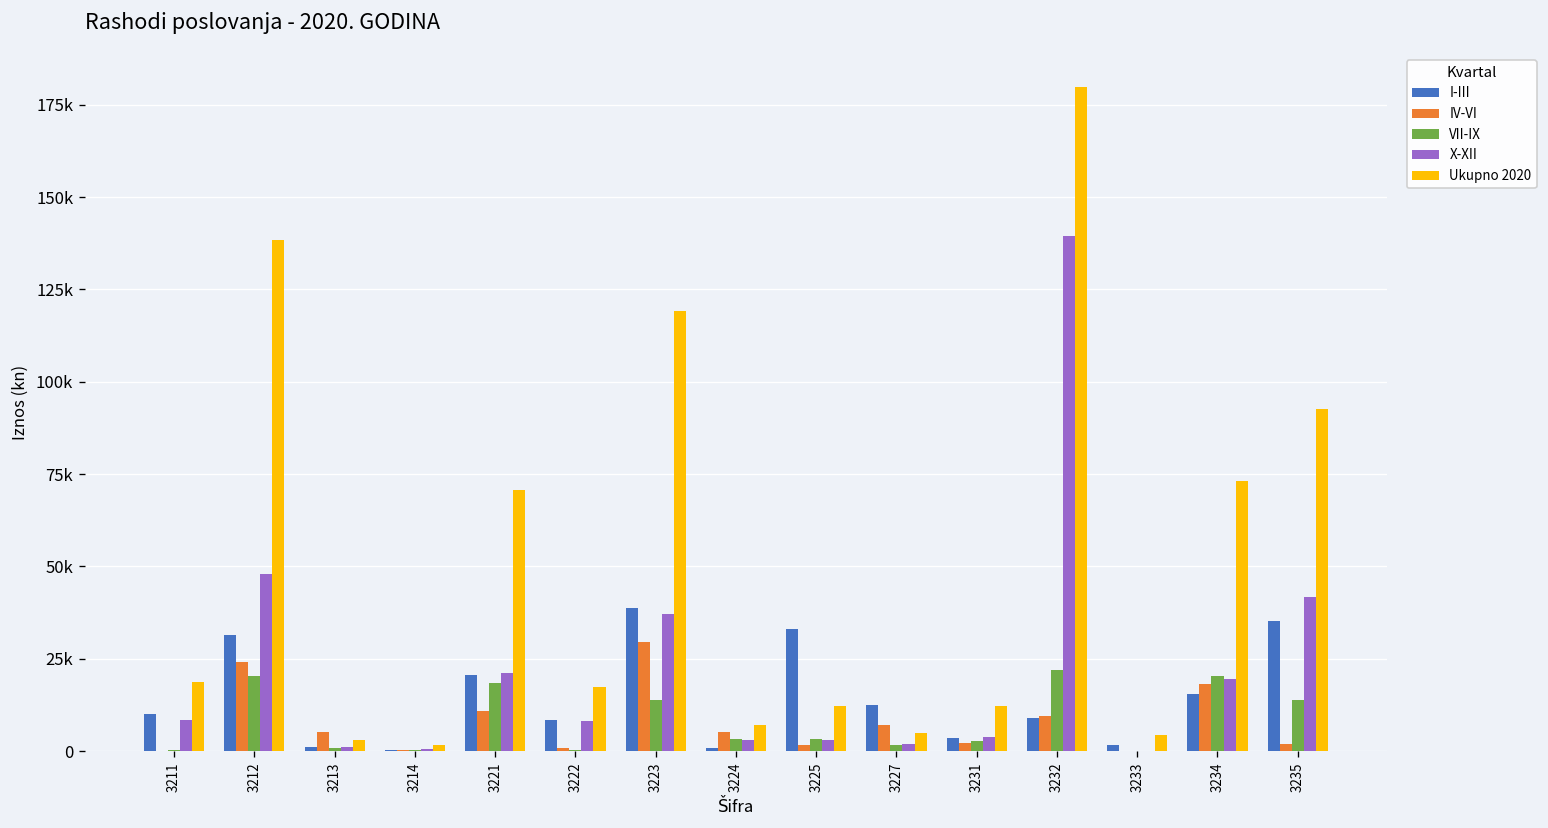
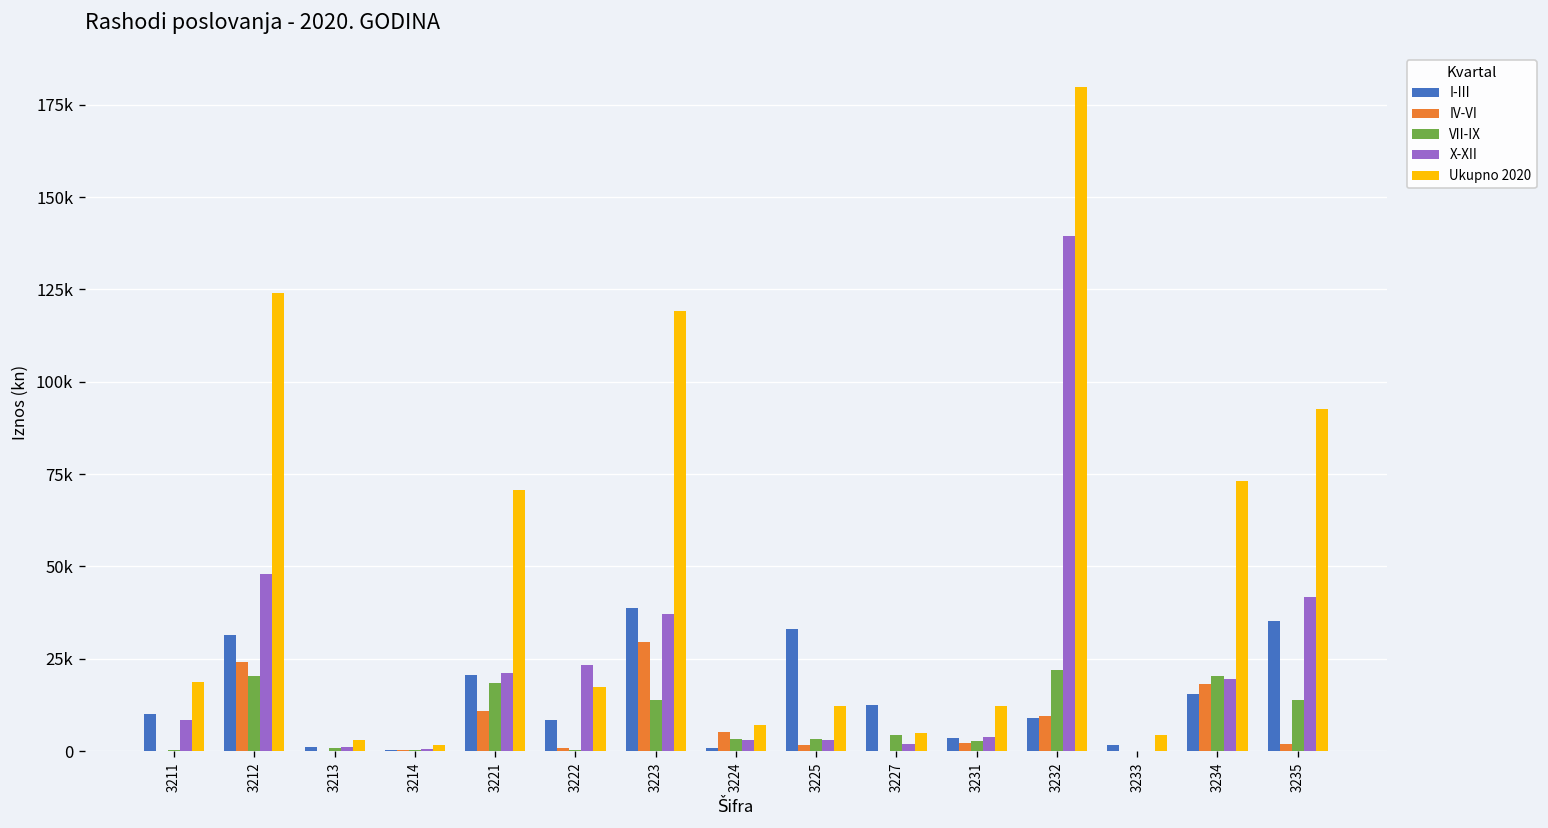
  {
    "I-III": {
      "3211": 10000,
      "3212": 31000,
      "3213": 1000,
      "3221": 21000,
      "3222": 8000,
      "3223": 39000,
      "3224": 1000,
      "3225": 33000,
      "3227": 12000,
      "3231": 4000,
      "3232": 9000,
      "3233": 2000,
      "3234": 15000,
      "3235": 35000
    },
    "IV-VI": {
      "3211": 0,
      "3212": 24000,
-     "3213": 5000,
+     "3213": 0,
      "3221": 11000,
      "3223": 30000,
      "3224": 5000,
      "3225": 2000,
-     "3227": 7000,
+     "3227": 0,
      "3231": 2000,
      "3232": 10000,
      "3233": 0,
      "3234": 18000,
      "3235": 2000
    },
    "VII-IX": {
      "3212": 20000,
      "3213": 1000,
      "3221": 18000,
      "3223": 14000,
      "3224": 3000,
      "3225": 3000,
-     "3227": 2000,
+     "3227": 4000,
      "3231": 3000,
      "3232": 22000,
      "3233": 0,
      "3234": 20000,
      "3235": 14000
    },
    "X-XII": {
      "3211": 9000,
      "3212": 48000,
      "3213": 1000,
      "3221": 21000,
-     "3222": 8000,
+     "3222": 23000,
      "3223": 37000,
      "3224": 3000,
      "3225": 3000,
      "3227": 2000,
      "3231": 4000,
      "3232": 139000,
      "3233": 0,
      "3234": 20000,
      "3235": 42000
    },
    "Ukupno 2020": {
      "3211": 19000,
-     "3212": 138000,
+     "3212": 124000,
      "3213": 3000,
      "3214": 2000,
      "3221": 71000,
      "3222": 17000,
      "3223": 119000,
      "3224": 7000,
      "3225": 12000,
      "3227": 5000,
      "3231": 12000,
      "3232": 180000,
      "3233": 4000,
      "3234": 73000,
      "3235": 93000
    }
  }
